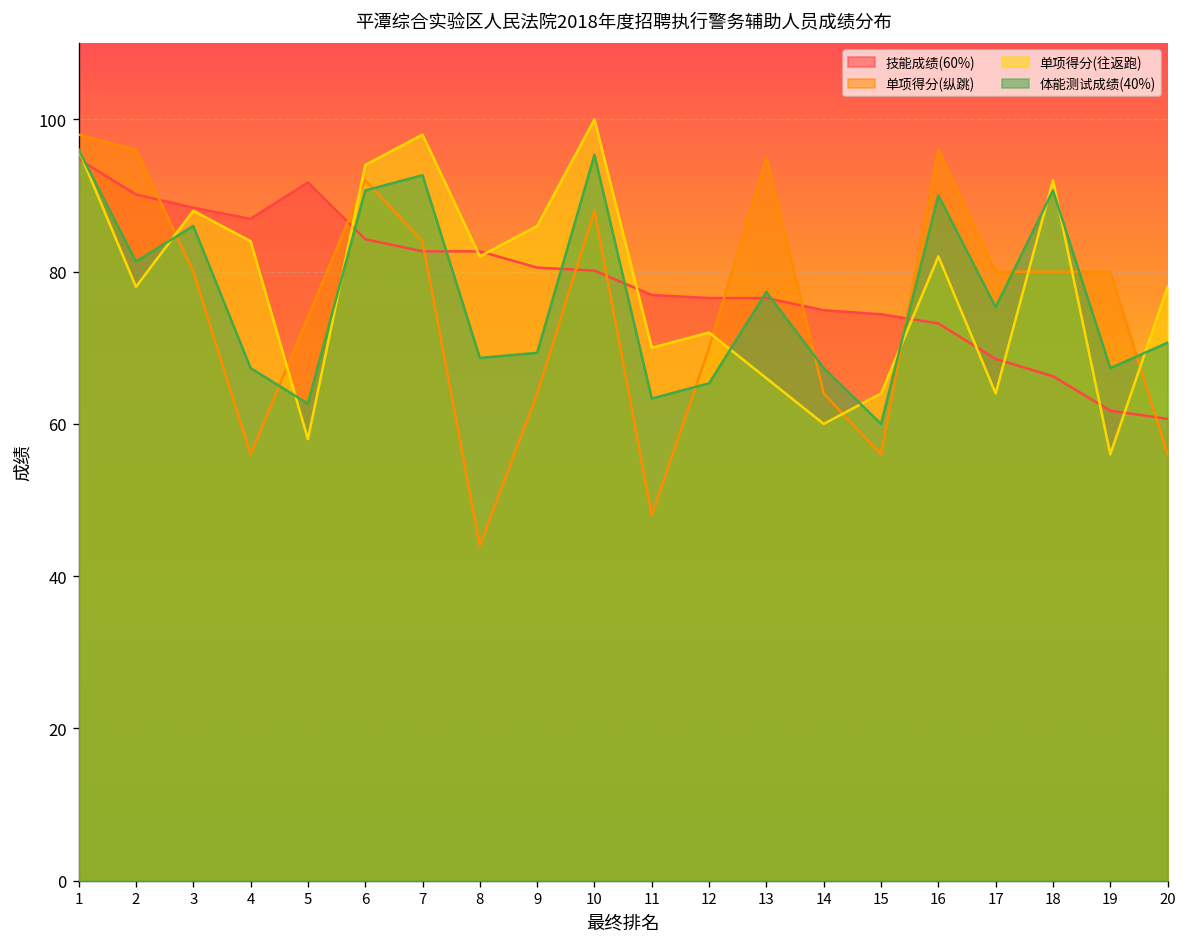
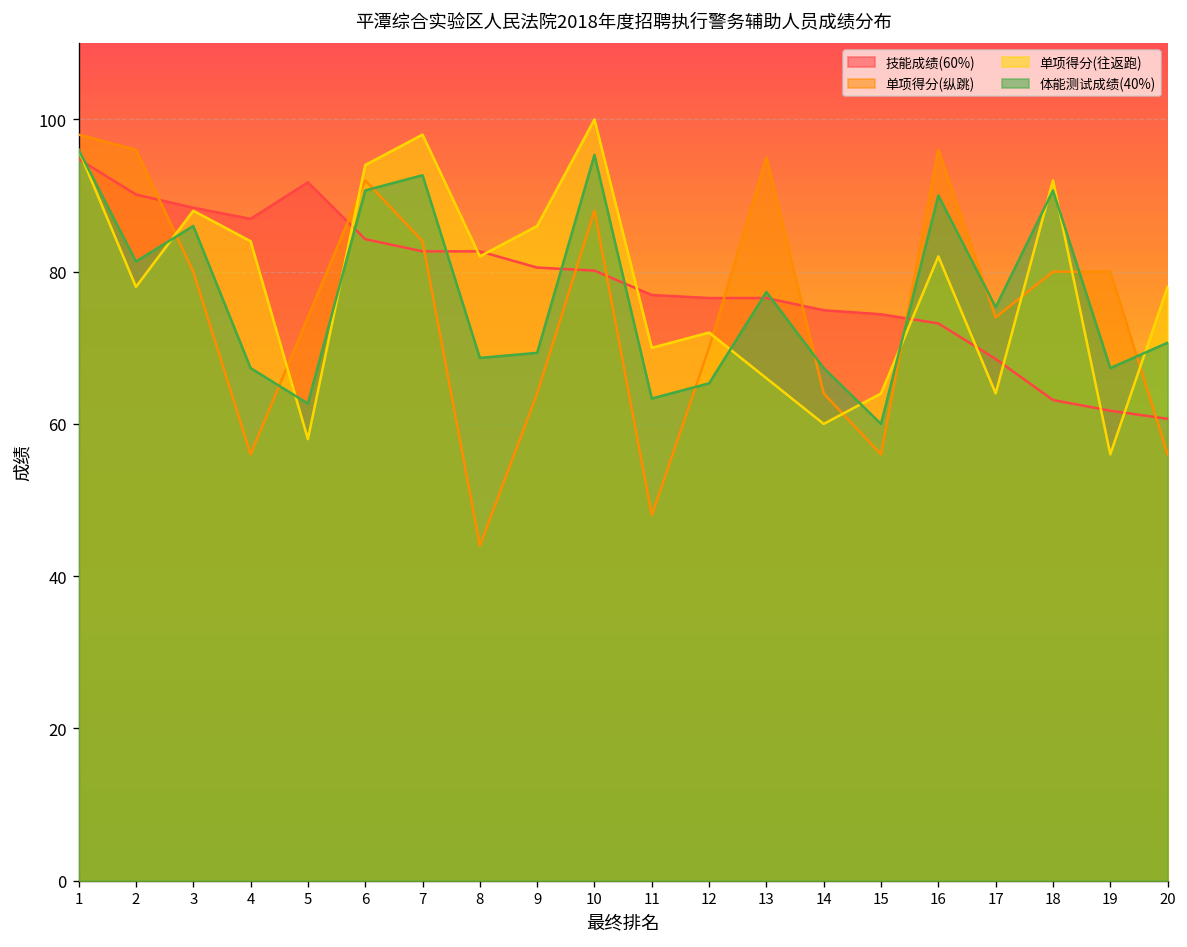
  {
    "技能成绩(60%)": {
      "1": 95,
      "2": 90,
      "3": 88,
      "4": 87,
      "5": 92,
      "6": 84,
      "7": 83,
      "8": 83,
      "9": 81,
      "10": 80,
      "11": 77,
      "12": 77,
      "13": 77,
      "14": 75,
      "15": 74,
      "16": 73,
      "17": 69,
-     "18": 66,
+     "18": 63,
      "19": 62,
      "20": 61
    },
    "单项得分(纵跳)": {
      "1": 98,
      "2": 96,
      "3": 80,
      "4": 56,
      "5": 74,
      "6": 92,
      "7": 84,
      "8": 44,
      "9": 64,
      "10": 88,
      "11": 48,
      "12": 70,
      "13": 95,
      "14": 64,
      "15": 56,
      "16": 96,
-     "17": 80,
+     "17": 74,
      "18": 80,
      "19": 80,
      "20": 56
    },
    "单项得分(往返跑)": {
      "2": 78,
      "3": 88,
      "4": 84,
      "5": 58,
      "6": 94,
      "7": 98,
      "8": 82,
      "9": 86,
      "10": 100,
      "11": 70,
      "12": 72,
      "13": 66,
      "14": 60,
      "15": 64,
      "16": 82,
      "17": 64,
      "18": 92,
      "19": 56,
      "20": 78
    },
    "体能测试成绩(40%)": {
      "2": 81,
      "3": 86,
      "4": 67,
      "5": 63,
      "6": 91,
      "7": 93,
      "8": 69,
      "9": 69,
      "10": 95,
      "11": 63,
      "12": 65,
      "13": 77,
      "14": 67,
      "15": 60,
      "16": 90,
      "17": 75,
      "18": 91,
      "19": 67,
      "20": 71
    }
  }
